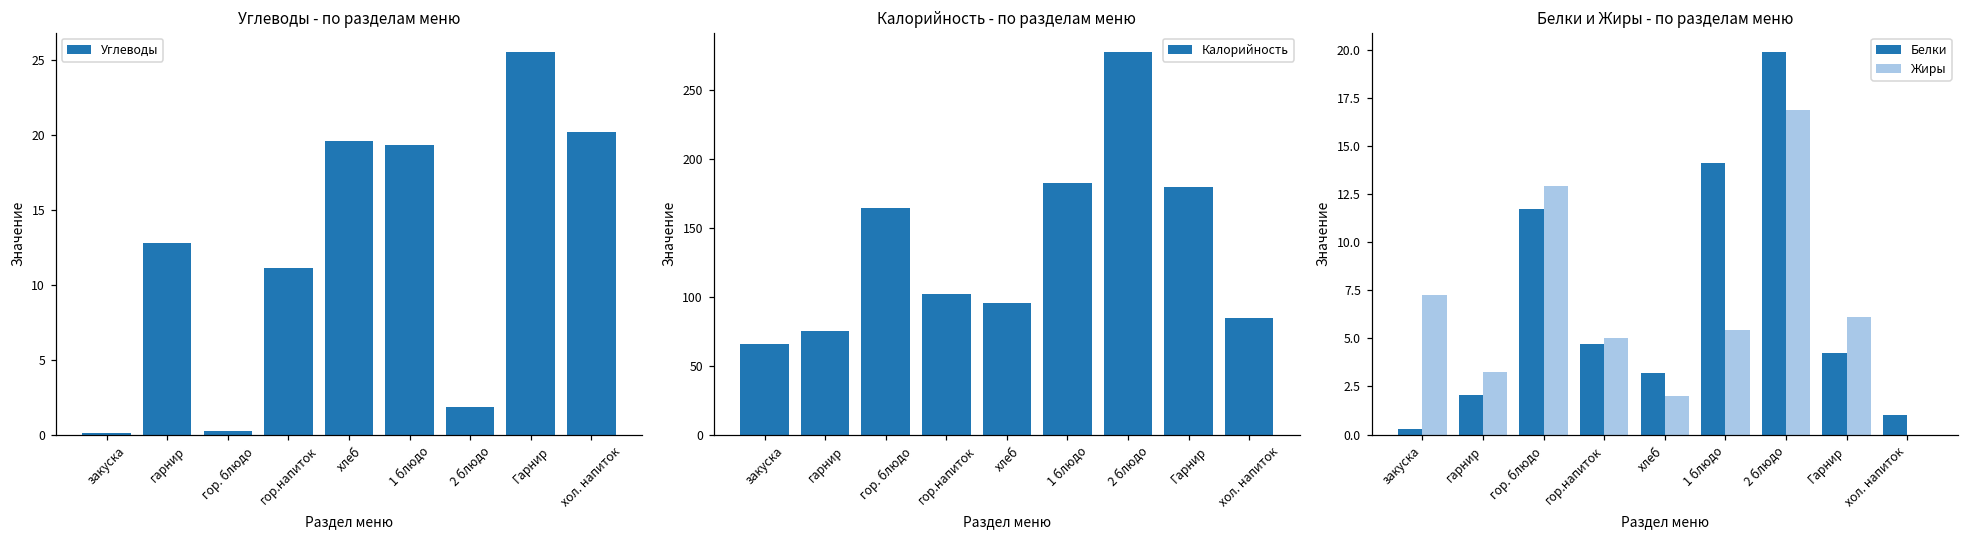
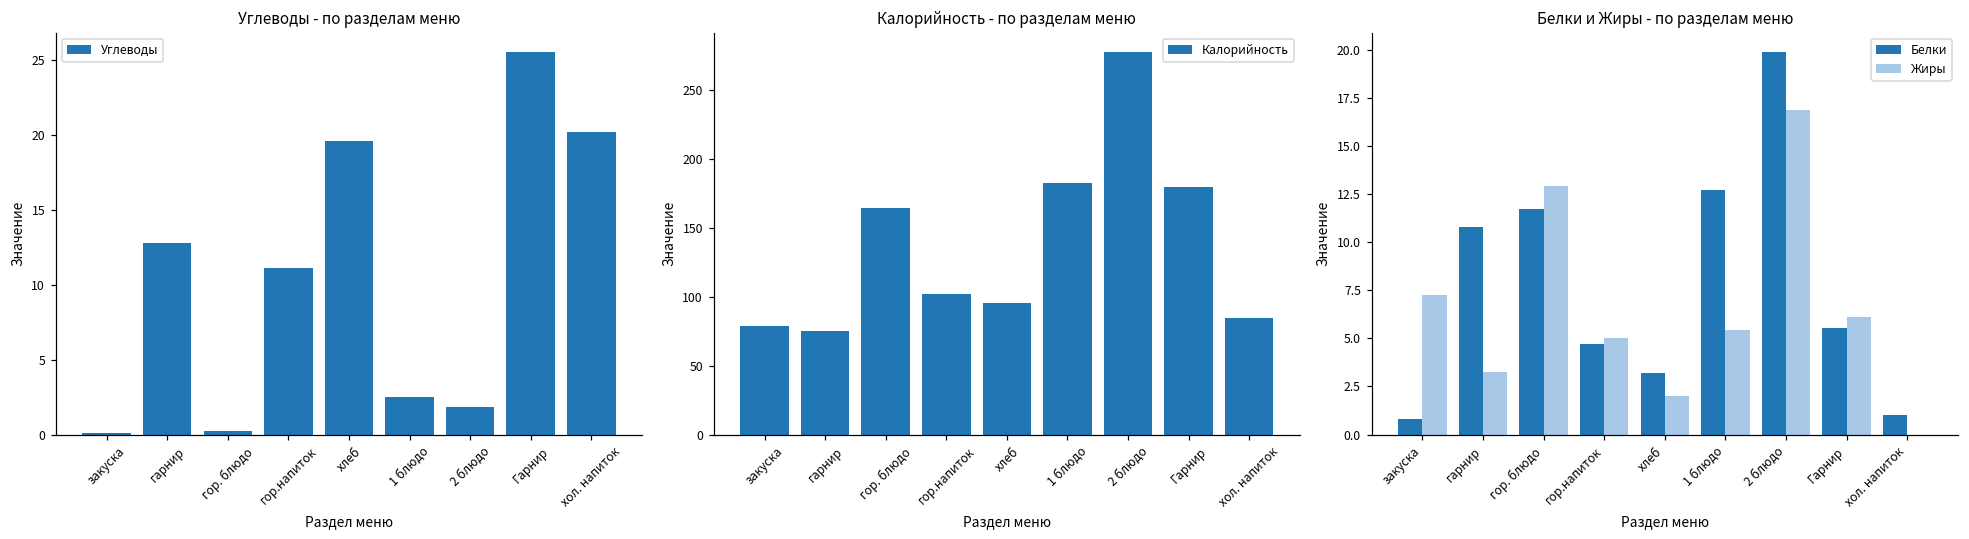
  {
    "Углеводы - по разделам меню": {
      "гарнир": 12.8,
      "гор. блюдо": 0.2,
      "гор.напиток": 11.1,
      "хлеб": 19.6,
-     "1 блюдо": 19.3,
+     "1 блюдо": 2.5,
      "2 блюдо": 1.8,
      "Гарнир": 25.5,
      "хол. напиток": 20.2
    },
    "Калорийность - по разделам меню": {
-     "закуска": 66,
+     "закуска": 79,
      "гарнир": 75,
      "гор. блюдо": 164,
      "гор.напиток": 102,
      "хлеб": 95,
      "1 блюдо": 183,
      "2 блюдо": 278,
      "Гарнир": 179,
      "хол. напиток": 85
    },
    "Белки и Жиры - по разделам меню": {
      "Белки": {
-       "закуска": 0.3,
-       "гарнир": 2.1,
+       "закуска": 0.8,
+       "гарнир": 10.8,
        "гор. блюдо": 11.7,
        "гор.напиток": 4.7,
        "хлеб": 3.2,
-       "1 блюдо": 14.1,
+       "1 блюдо": 12.7,
        "2 блюдо": 19.9,
-       "Гарнир": 4.2,
+       "Гарнир": 5.5,
        "хол. напиток": 1.0
      },
      "Жиры": {
        "закуска": 7.3,
        "гарнир": 3.2,
        "гор. блюдо": 12.9,
        "гор.напиток": 5.0,
        "хлеб": 2.0,
        "1 блюдо": 5.5,
        "2 блюдо": 16.9,
        "Гарнир": 6.1,
        "хол. напиток": 0.0
      }
    }
  }
